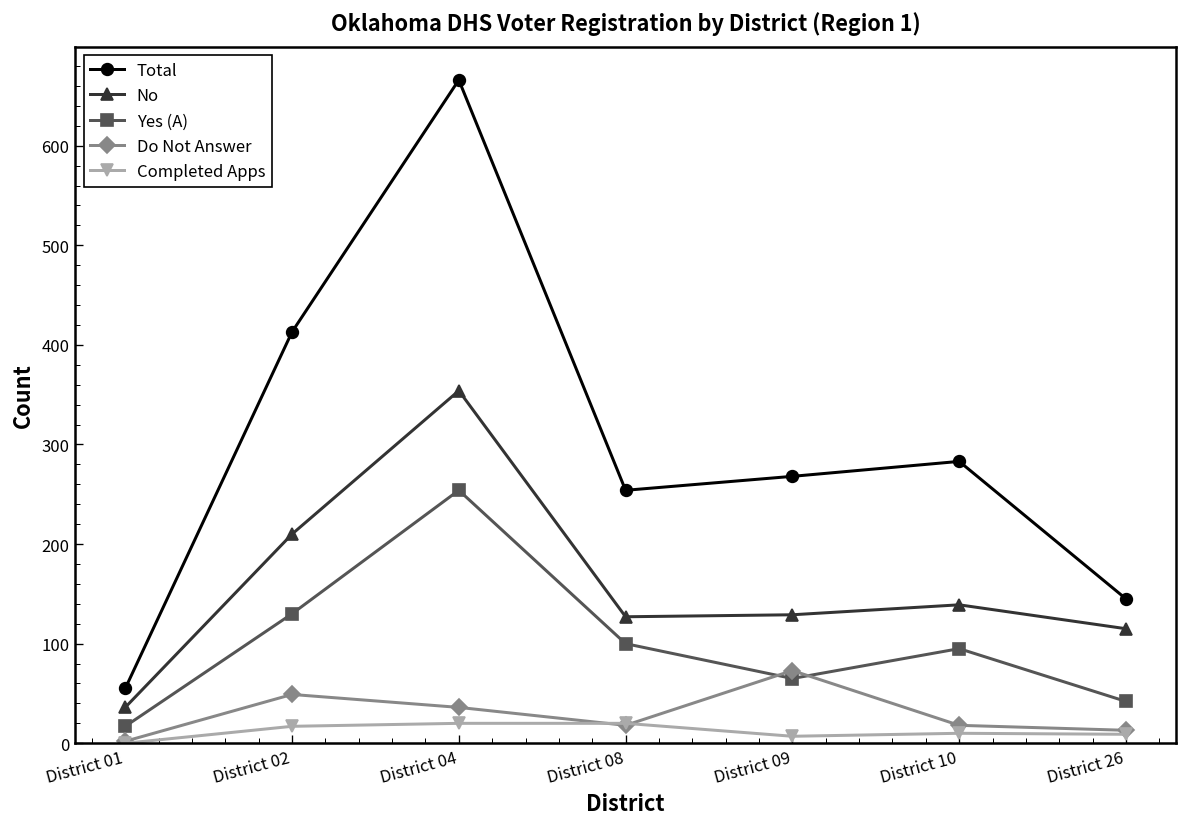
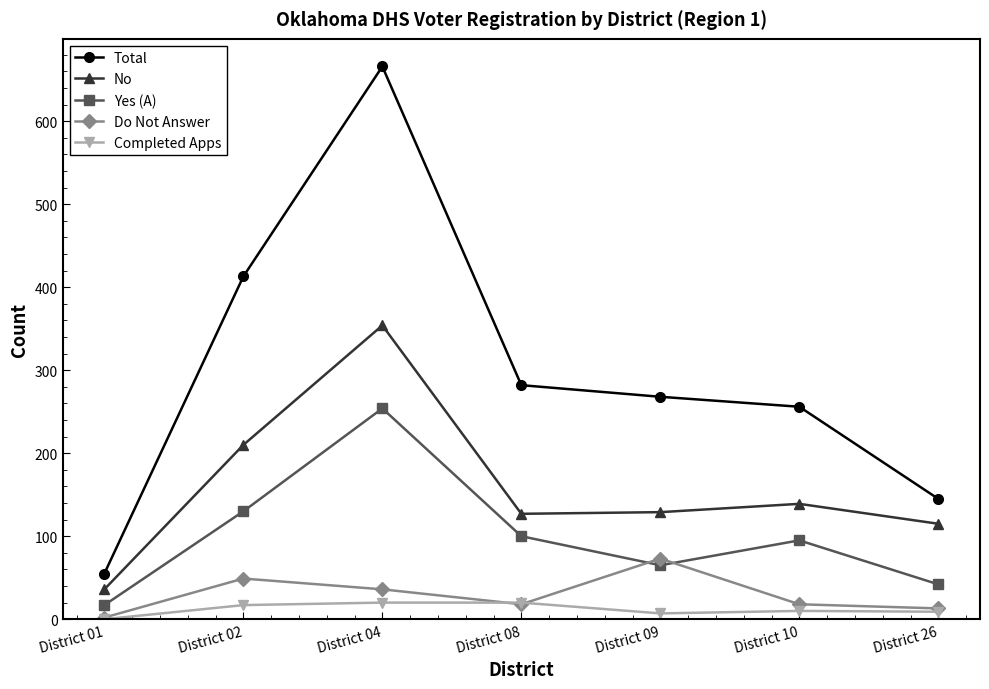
  {
    "Total": {
      "District 01": 60,
      "District 02": 410,
      "District 04": 670,
-     "District 08": 250,
+     "District 08": 280,
      "District 09": 270,
-     "District 10": 280,
+     "District 10": 260,
      "District 26": 150
    }
  }
